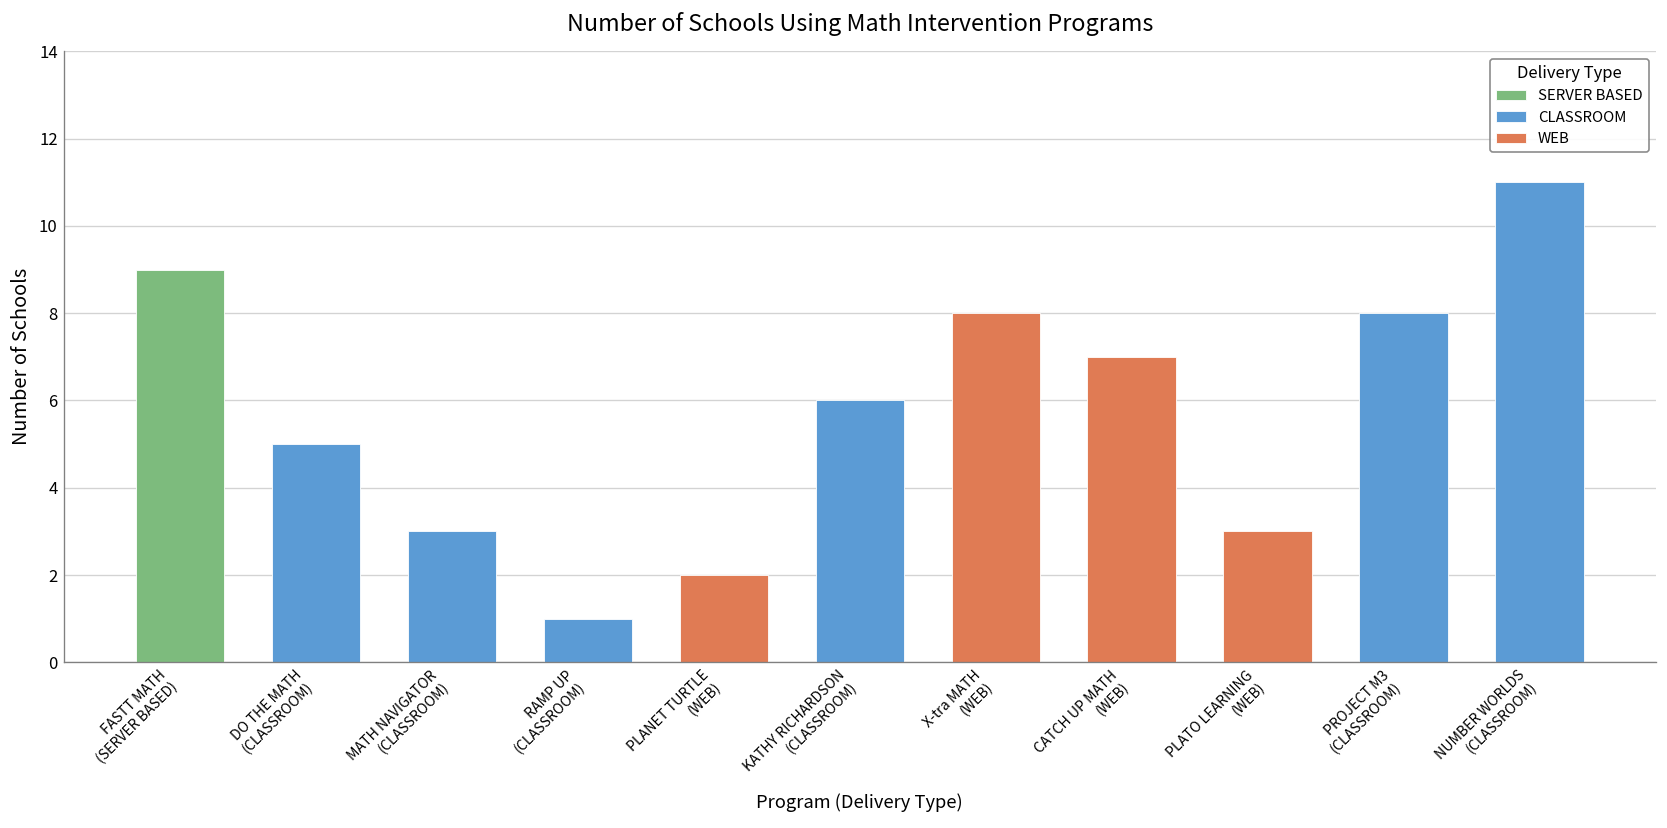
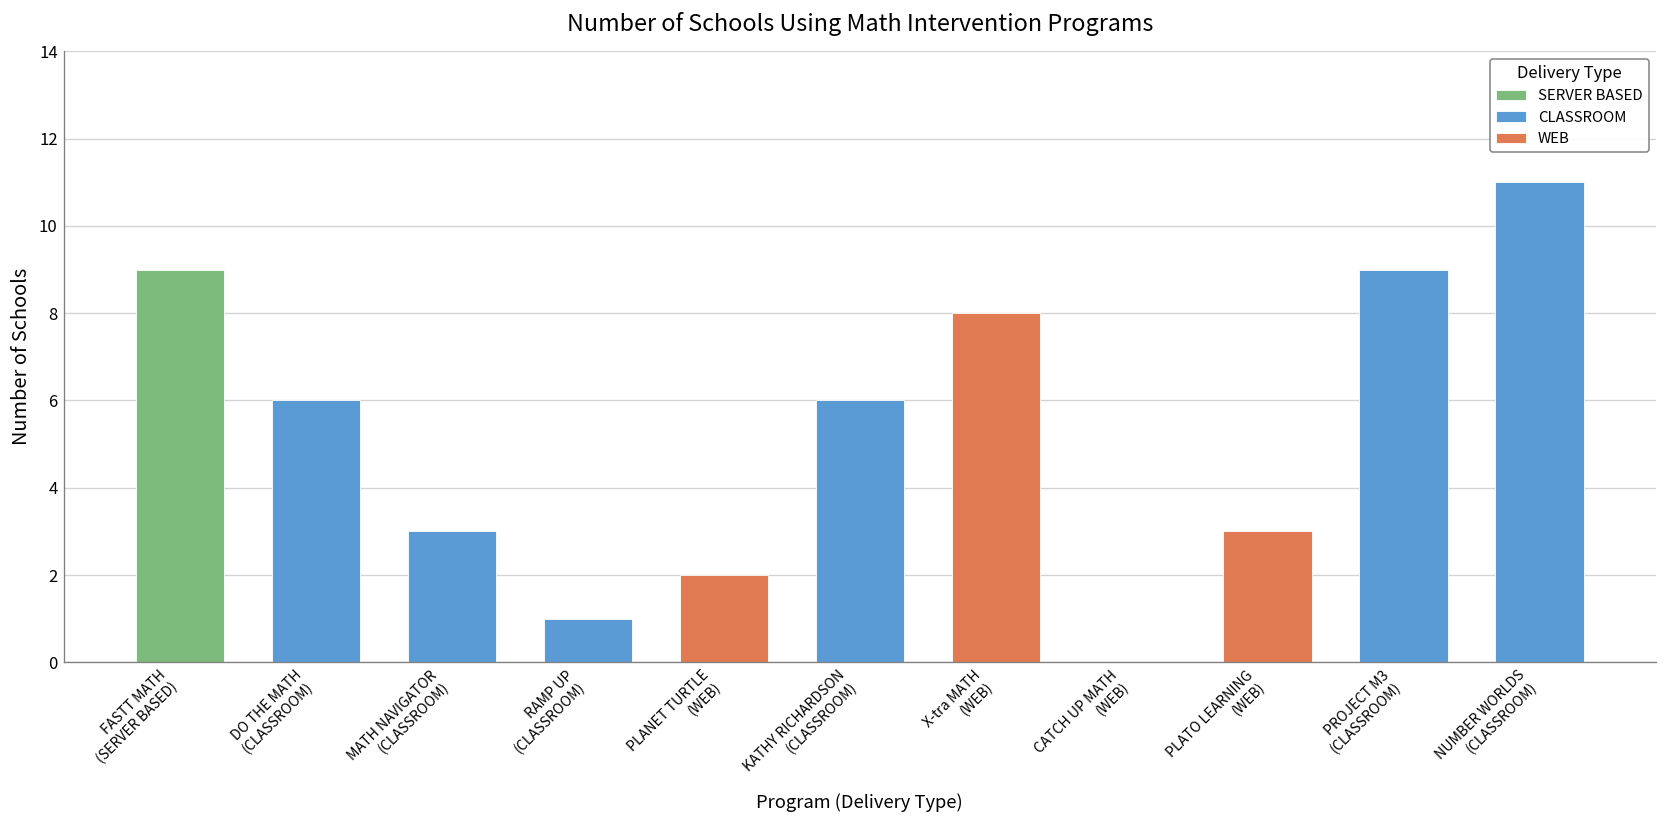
  {
    "FASTT MATH (SERVER BASED)": 9,
-   "DO THE MATH (CLASSROOM)": 5,
+   "DO THE MATH (CLASSROOM)": 6,
    "MATH NAVIGATOR (CLASSROOM)": 3,
    "RAMP UP (CLASSROOM)": 1,
    "PLANET TURTLE (WEB)": 2,
    "KATHY RICHARDSON (CLASSROOM)": 6,
    "X-tra MATH (WEB)": 8,
-   "CATCH UP MATH (WEB)": 7,
+   "CATCH UP MATH (WEB)": 0,
    "PLATO LEARNING (WEB)": 3,
-   "PROJECT M3 (CLASSROOM)": 8,
+   "PROJECT M3 (CLASSROOM)": 9,
    "NUMBER WORLDS (CLASSROOM)": 11
  }
